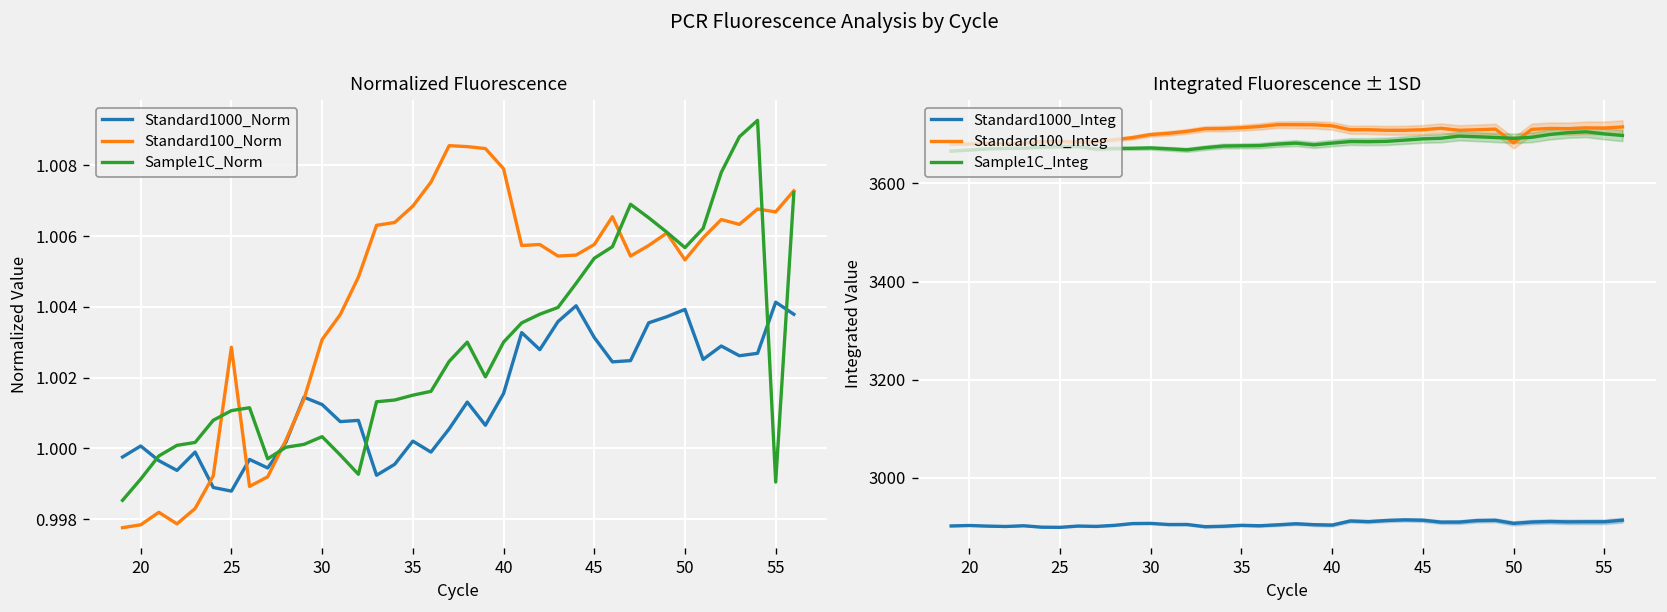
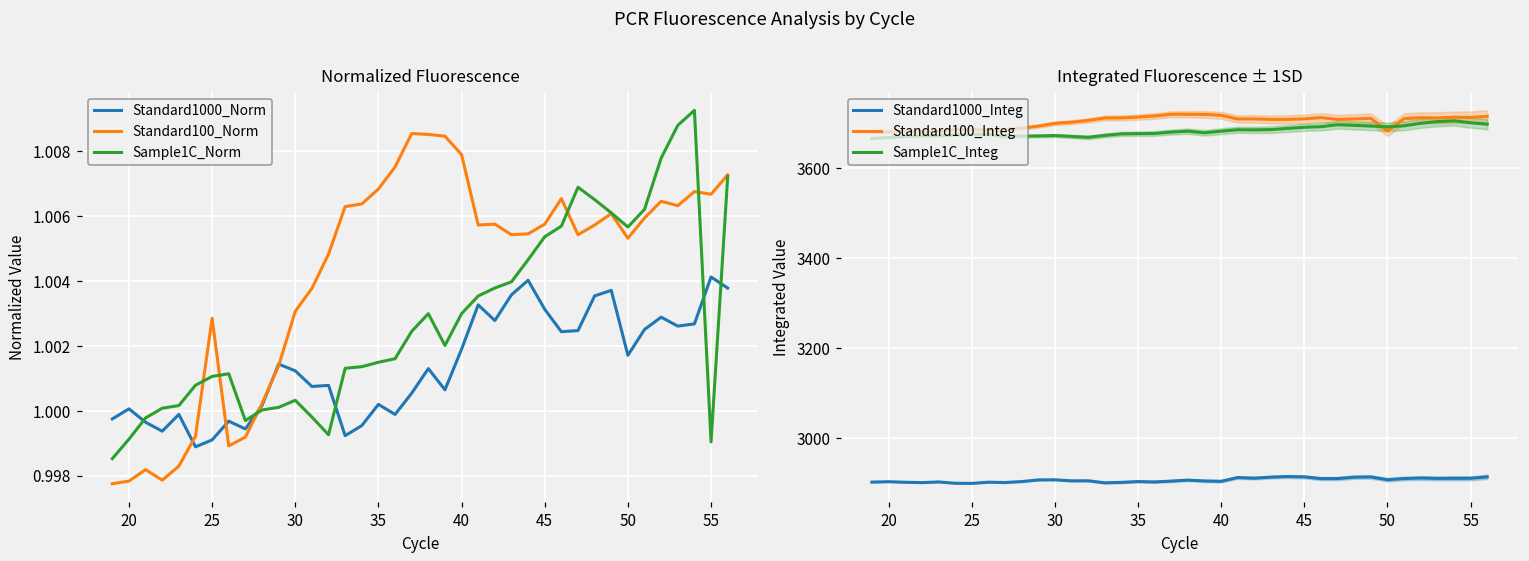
  {
    "Normalized Fluorescence": {
      "Standard1000_Norm": {
        "20": 1.0001,
-       "25": 0.9988,
+       "25": 0.9991,
        "30": 1.0012,
        "35": 1.0002,
-       "40": 1.0016,
+       "40": 1.0019,
        "45": 1.0031,
-       "50": 1.0039,
+       "50": 1.0017,
        "55": 1.0041
      },
      "Standard100_Norm": {
        "20": 0.9978,
        "25": 1.0029,
        "30": 1.0031,
        "35": 1.0068,
        "40": 1.0079,
        "45": 1.0058,
        "50": 1.0053,
        "55": 1.0067
      },
      "Sample1C_Norm": {
        "20": 0.9991,
        "25": 1.0011,
        "30": 1.0003,
        "35": 1.0015,
        "40": 1.0030,
        "45": 1.0054,
        "50": 1.0057,
        "55": 0.9991
      }
    }
  }
